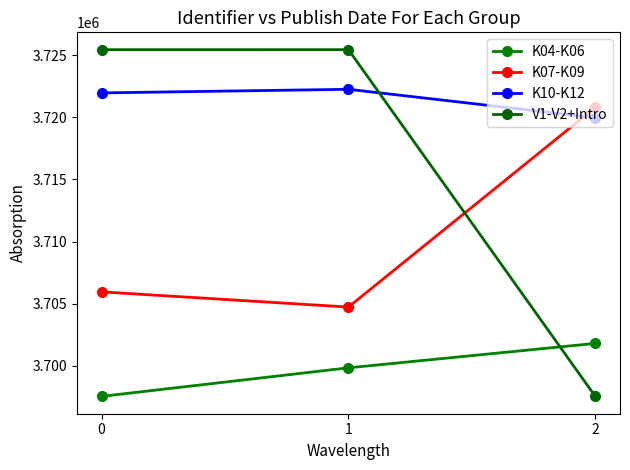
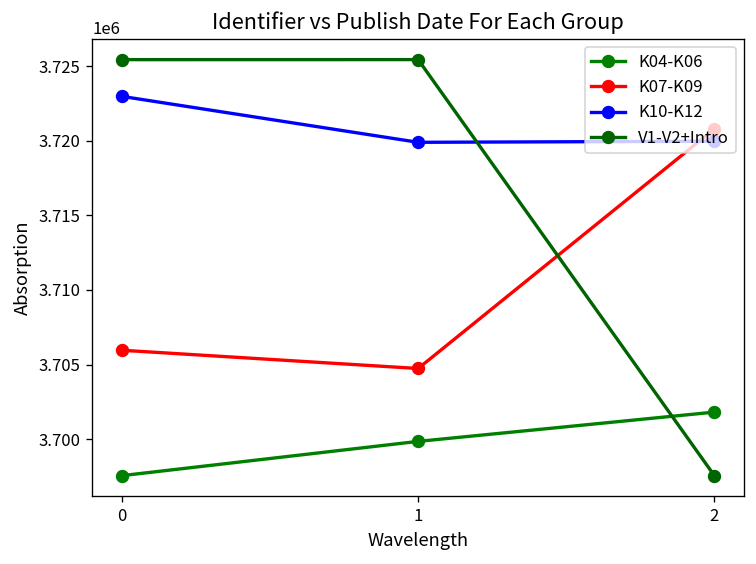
  {
    "K07-K09": {
      "0": 3706000,
      "1": 3704700
    },
    "K10-K12": {
-     "0": 3722000,
-     "1": 3722300
+     "0": 3723000,
+     "1": 3719900
    }
  }
